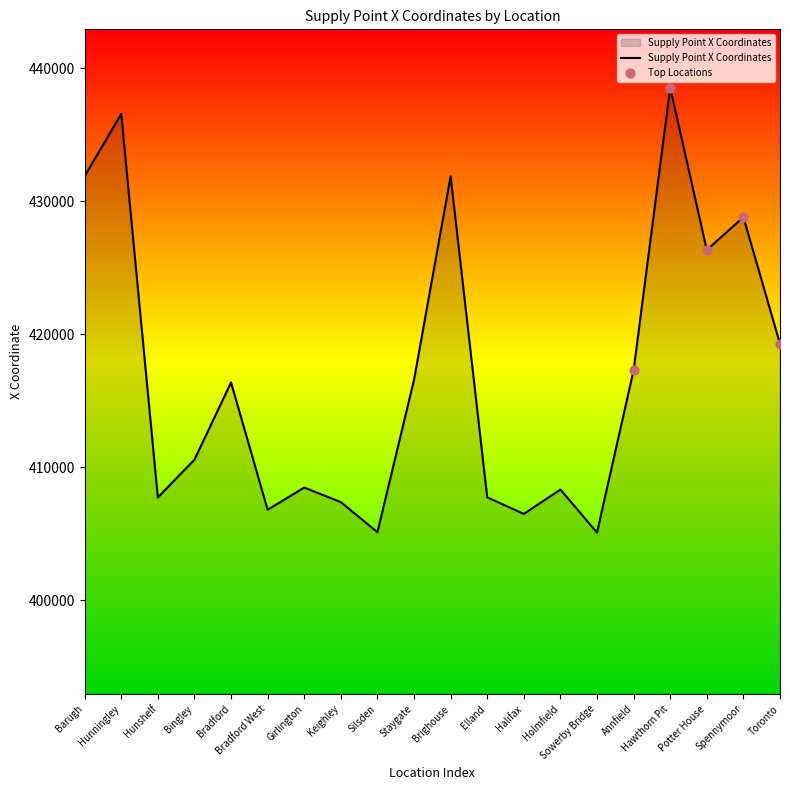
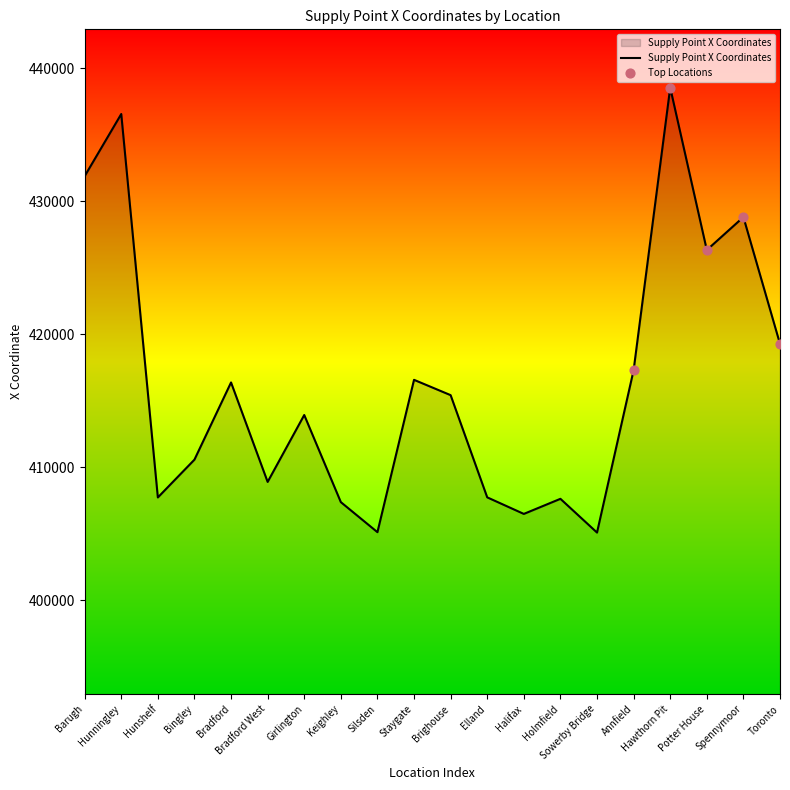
  {
    "Supply Point X Coordinates": {
      "Barugh": 431900,
      "Hunningley": 436600,
      "Hunshelf": 407700,
      "Bingley": 410600,
      "Bradford": 416400,
-     "Bradford West": 406800,
-     "Girlington": 408500,
+     "Bradford West": 408900,
+     "Girlington": 413900,
      "Keighley": 407400,
      "Silsden": 405100,
      "Staygate": 416600,
-     "Brighouse": 431900,
+     "Brighouse": 415400,
      "Elland": 407700,
      "Halifax": 406500,
-     "Holmfield": 408300,
+     "Holmfield": 407600,
      "Sowerby Bridge": 405100
    }
  }
